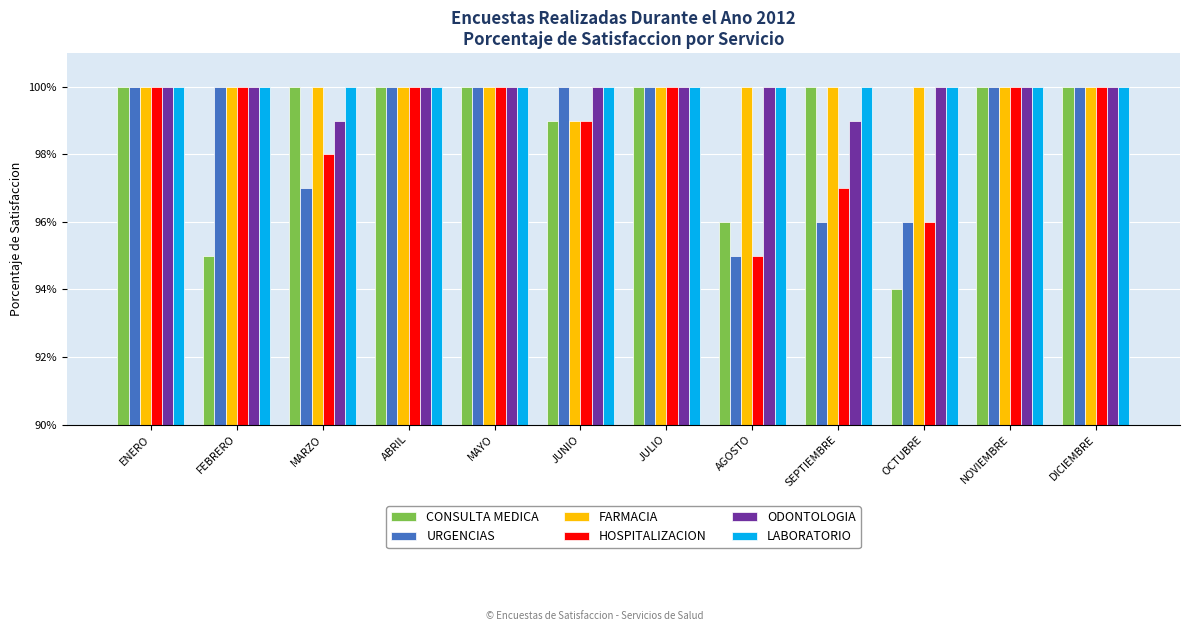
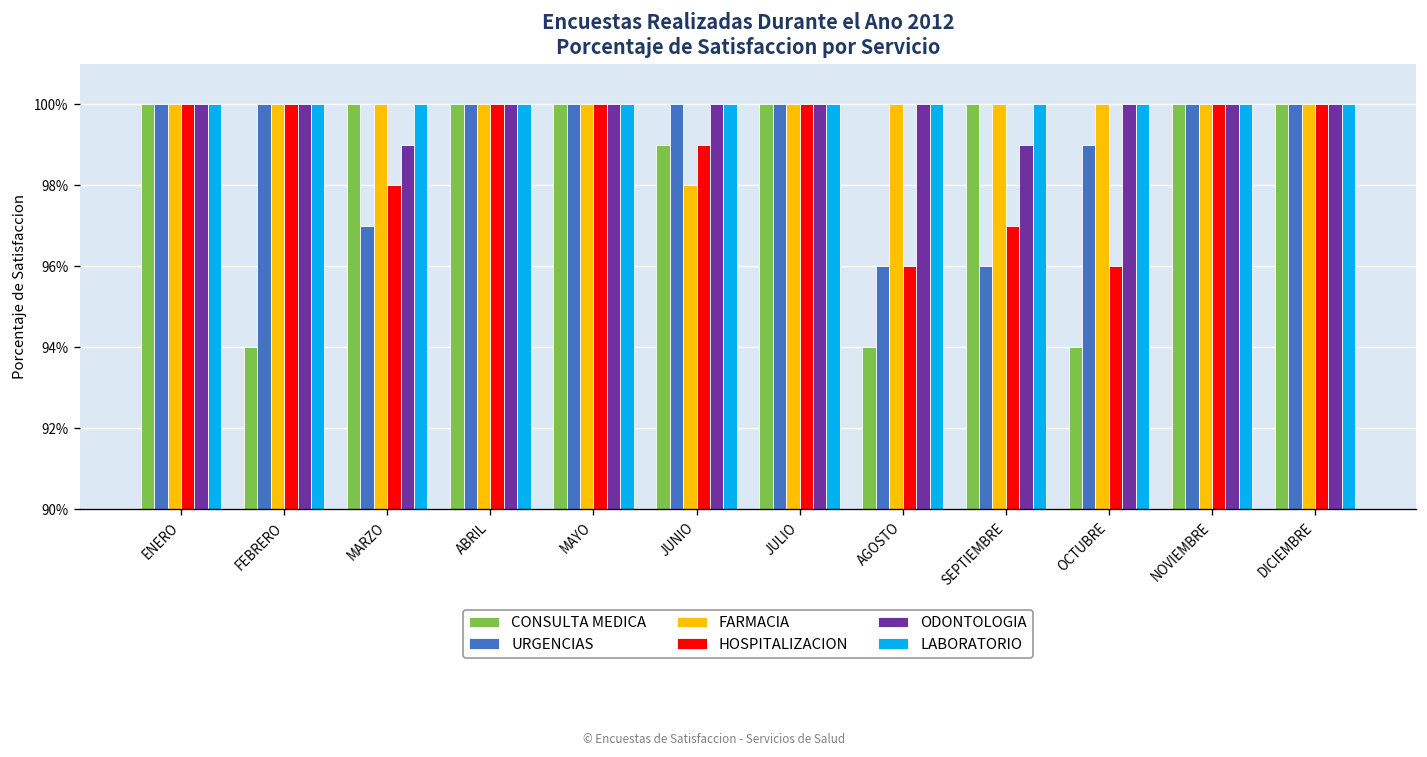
  {
    "CONSULTA MEDICA": {
      "ENERO": "100.0%",
-     "FEBRERO": "95.0%",
+     "FEBRERO": "94.0%",
      "MARZO": "100.0%",
      "ABRIL": "100.0%",
      "MAYO": "100.0%",
      "JUNIO": "99.0%",
      "JULIO": "100.0%",
-     "AGOSTO": "96.0%",
+     "AGOSTO": "94.0%",
      "SEPTIEMBRE": "100.0%",
      "OCTUBRE": "94.0%",
      "NOVIEMBRE": "100.0%",
      "DICIEMBRE": "100.0%"
    },
    "URGENCIAS": {
      "ENERO": "100.0%",
      "FEBRERO": "100.0%",
      "MARZO": "97.0%",
      "ABRIL": "100.0%",
      "MAYO": "100.0%",
      "JUNIO": "100.0%",
      "JULIO": "100.0%",
-     "AGOSTO": "95.0%",
+     "AGOSTO": "96.0%",
      "SEPTIEMBRE": "96.0%",
-     "OCTUBRE": "96.0%",
+     "OCTUBRE": "99.0%",
      "NOVIEMBRE": "100.0%",
      "DICIEMBRE": "100.0%"
    },
    "FARMACIA": {
      "ENERO": "100.0%",
      "FEBRERO": "100.0%",
      "MARZO": "100.0%",
      "ABRIL": "100.0%",
      "MAYO": "100.0%",
-     "JUNIO": "99.0%",
+     "JUNIO": "98.0%",
      "JULIO": "100.0%",
      "AGOSTO": "100.0%",
      "SEPTIEMBRE": "100.0%",
      "OCTUBRE": "100.0%",
      "NOVIEMBRE": "100.0%",
      "DICIEMBRE": "100.0%"
    },
    "HOSPITALIZACION": {
      "ENERO": "100.0%",
      "FEBRERO": "100.0%",
      "MARZO": "98.0%",
      "ABRIL": "100.0%",
      "MAYO": "100.0%",
      "JUNIO": "99.0%",
      "JULIO": "100.0%",
-     "AGOSTO": "95.0%",
+     "AGOSTO": "96.0%",
      "SEPTIEMBRE": "97.0%",
      "OCTUBRE": "96.0%",
      "NOVIEMBRE": "100.0%",
      "DICIEMBRE": "100.0%"
    },
    "ODONTOLOGIA": {
      "ENERO": "100.0%",
      "FEBRERO": "100.0%",
      "MARZO": "99.0%",
      "ABRIL": "100.0%",
      "MAYO": "100.0%",
      "JUNIO": "100.0%",
      "JULIO": "100.0%",
      "AGOSTO": "100.0%",
      "SEPTIEMBRE": "99.0%",
      "OCTUBRE": "100.0%",
      "NOVIEMBRE": "100.0%",
      "DICIEMBRE": "100.0%"
    },
    "LABORATORIO": {
      "ENERO": "100.0%",
      "FEBRERO": "100.0%",
      "MARZO": "100.0%",
      "ABRIL": "100.0%",
      "MAYO": "100.0%",
      "JUNIO": "100.0%",
      "JULIO": "100.0%",
      "AGOSTO": "100.0%",
      "SEPTIEMBRE": "100.0%",
      "OCTUBRE": "100.0%",
      "NOVIEMBRE": "100.0%",
      "DICIEMBRE": "100.0%"
    }
  }
